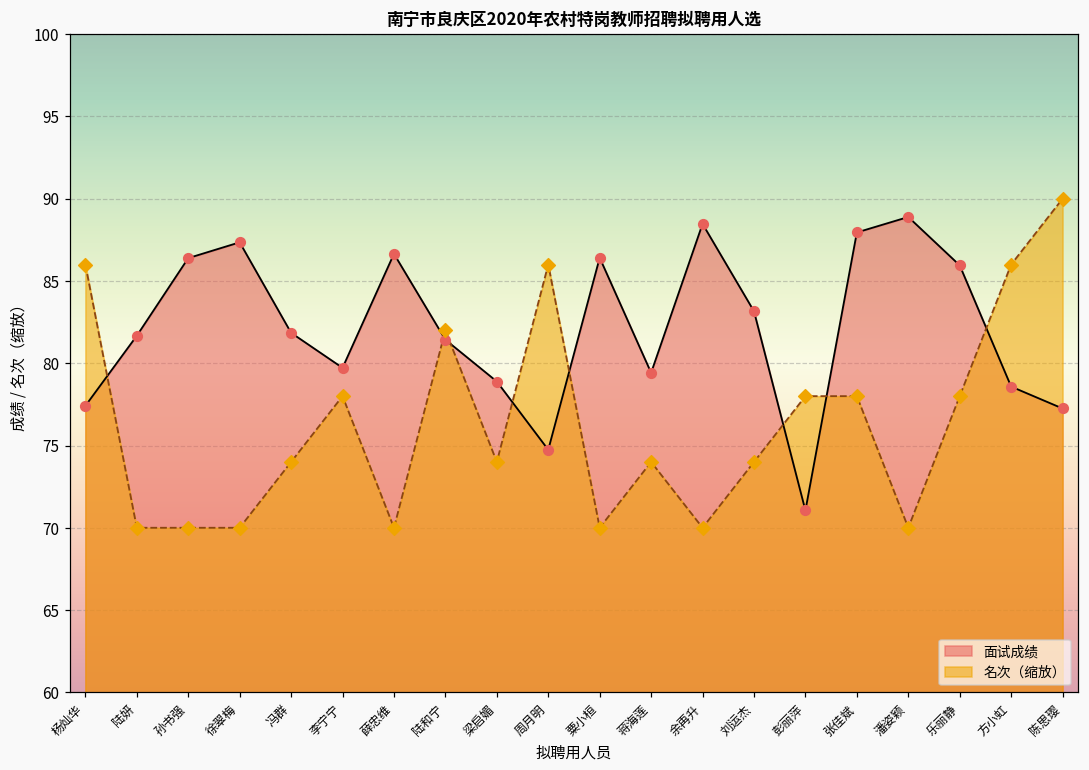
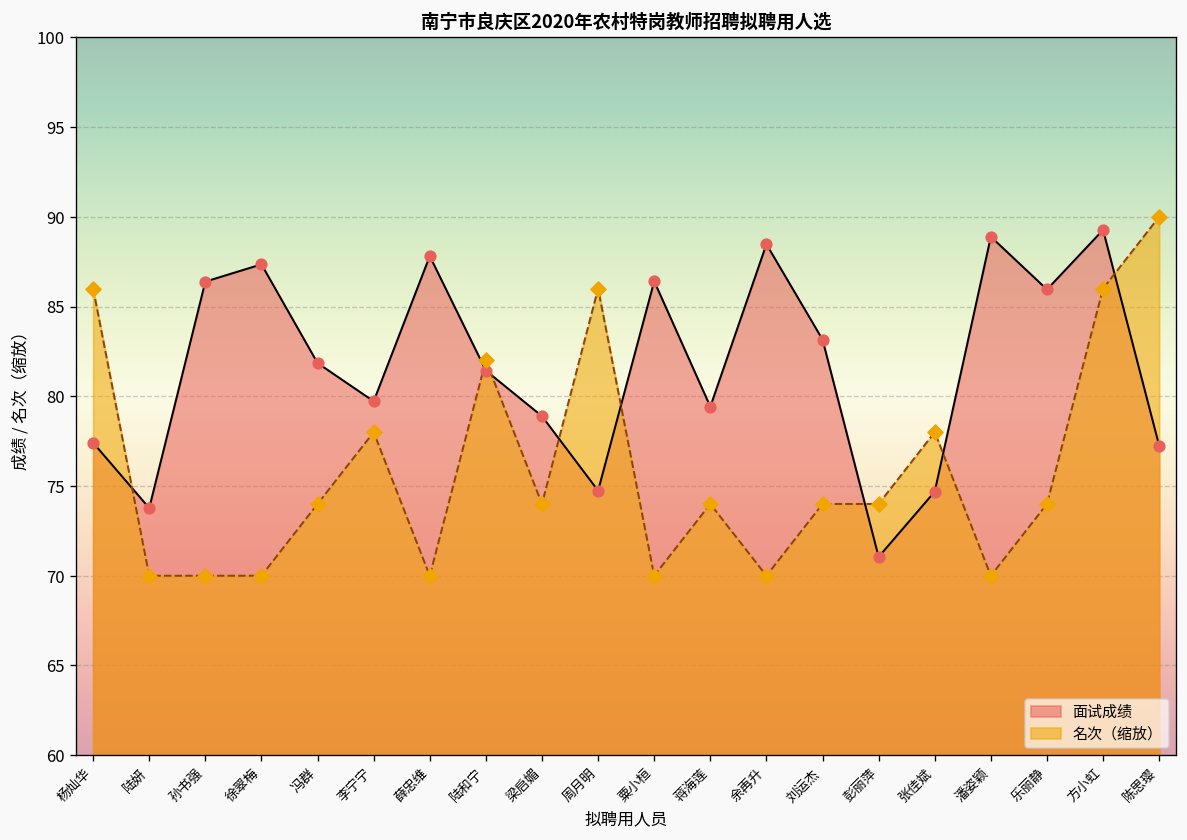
  {
    "面试成绩": {
      "杨灿华": 77.4,
-     "陆妍": 81.7,
+     "陆妍": 73.8,
      "孙书强": 86.4,
      "徐翠梅": 87.4,
      "冯群": 81.9,
      "李宁宁": 79.7,
-     "薛忠维": 86.7,
+     "薛忠维": 87.8,
      "陆和宁": 81.4,
      "梁启媚": 78.9,
      "周月明": 74.7,
      "粟小桓": 86.4,
      "蒋海莲": 79.4,
      "余再升": 88.5,
      "刘运杰": 83.2,
      "彭丽萍": 71.1,
-     "张佳斌": 88.0,
+     "张佳斌": 74.7,
      "潘姿颖": 88.9,
      "乐丽静": 86.0,
-     "方小虹": 78.6,
+     "方小虹": 89.3,
      "陈思璎": 77.3
    },
    "名次（缩放）": {
      "杨灿华": 86.0,
      "陆妍": 70.0,
      "孙书强": 70.0,
      "徐翠梅": 70.0,
      "冯群": 74.0,
      "李宁宁": 78.0,
      "薛忠维": 70.0,
      "陆和宁": 82.0,
      "梁启媚": 74.0,
      "周月明": 86.0,
      "粟小桓": 70.0,
      "蒋海莲": 74.0,
      "余再升": 70.0,
      "刘运杰": 74.0,
-     "彭丽萍": 78.0,
+     "彭丽萍": 74.0,
      "张佳斌": 78.0,
      "潘姿颖": 70.0,
-     "乐丽静": 78.0,
+     "乐丽静": 74.0,
      "方小虹": 86.0,
      "陈思璎": 90.0
    }
  }
